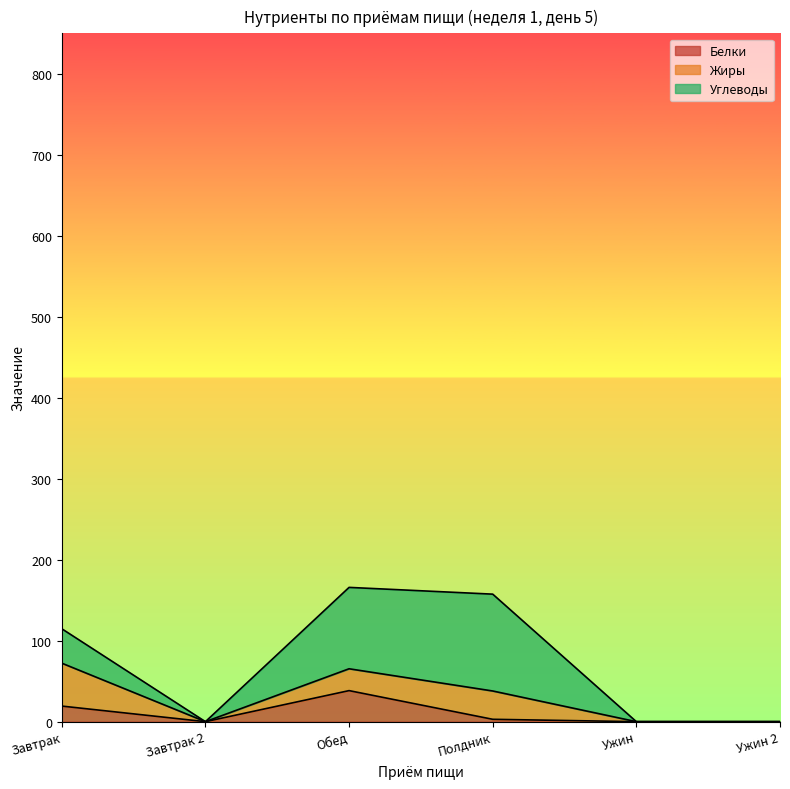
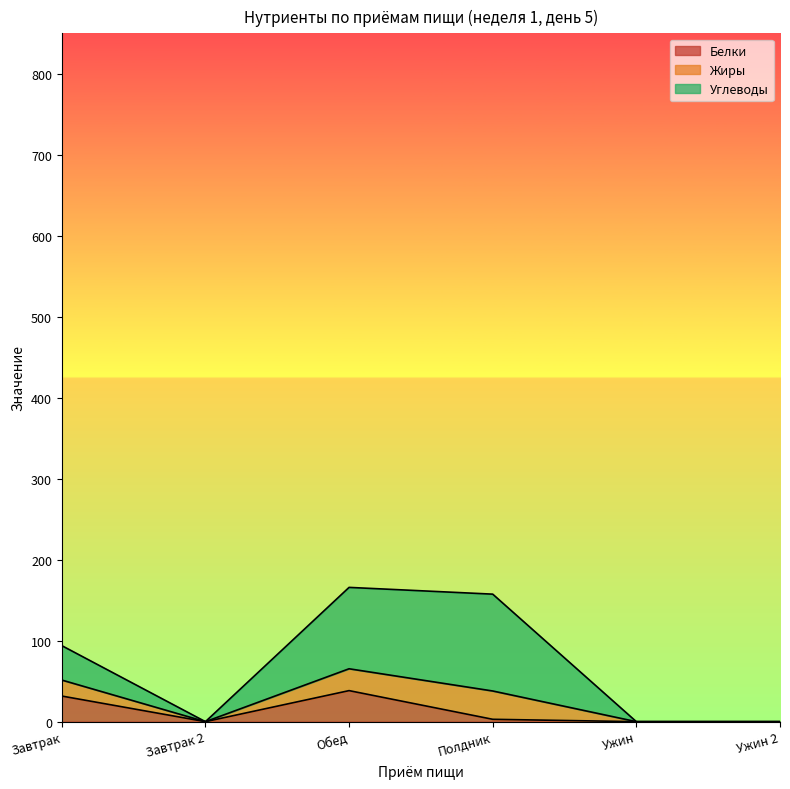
  {
    "Белки": {
-     "Завтрак": 20,
+     "Завтрак": 30,
      "Обед": 40,
      "Полдник": 0
    },
    "Жиры": {
-     "Завтрак": 50,
+     "Завтрак": 20,
      "Обед": 30,
      "Полдник": 30
    },
    "Углеводы": {
      "Завтрак": 40,
      "Обед": 100,
      "Полдник": 120
    }
  }
